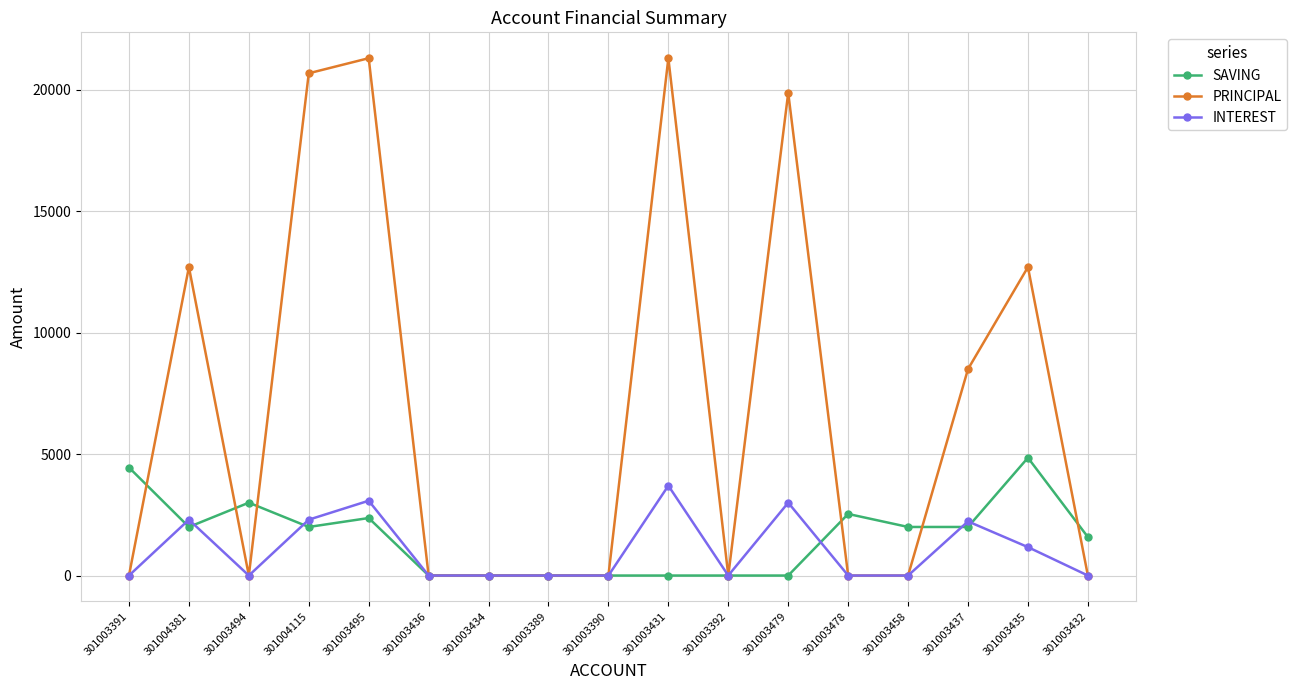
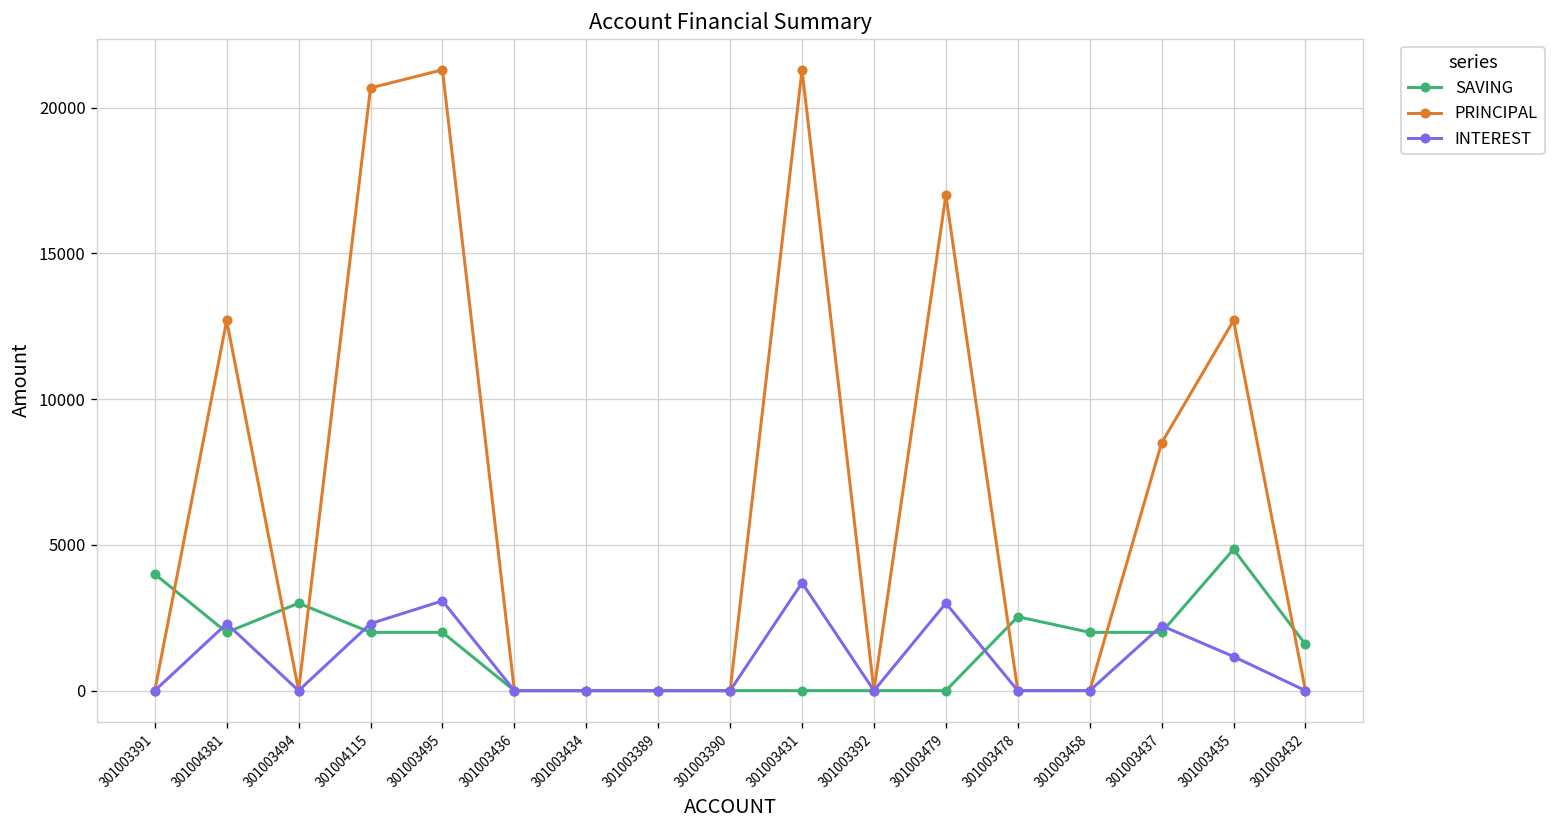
  {
    "SAVING": {
-     "301003391": 4400,
+     "301003391": 4000,
      "301004381": 2000,
      "301003494": 3000,
      "301004115": 2000,
-     "301003495": 2400,
+     "301003495": 2000,
      "301003431": 0,
      "301003479": 0,
      "301003478": 2500,
      "301003458": 2000,
      "301003437": 2000,
      "301003435": 4900,
      "301003432": 1600
    },
    "PRINCIPAL": {
      "301004381": 12700,
      "301004115": 20700,
      "301003495": 21300,
      "301003431": 21300,
-     "301003479": 19900,
+     "301003479": 17000,
      "301003437": 8500,
      "301003435": 12700
    },
    "INTEREST": {
      "301004381": 2300,
      "301004115": 2300,
      "301003495": 3100,
      "301003431": 3700,
      "301003479": 3000,
      "301003437": 2200,
      "301003435": 1200
    }
  }
